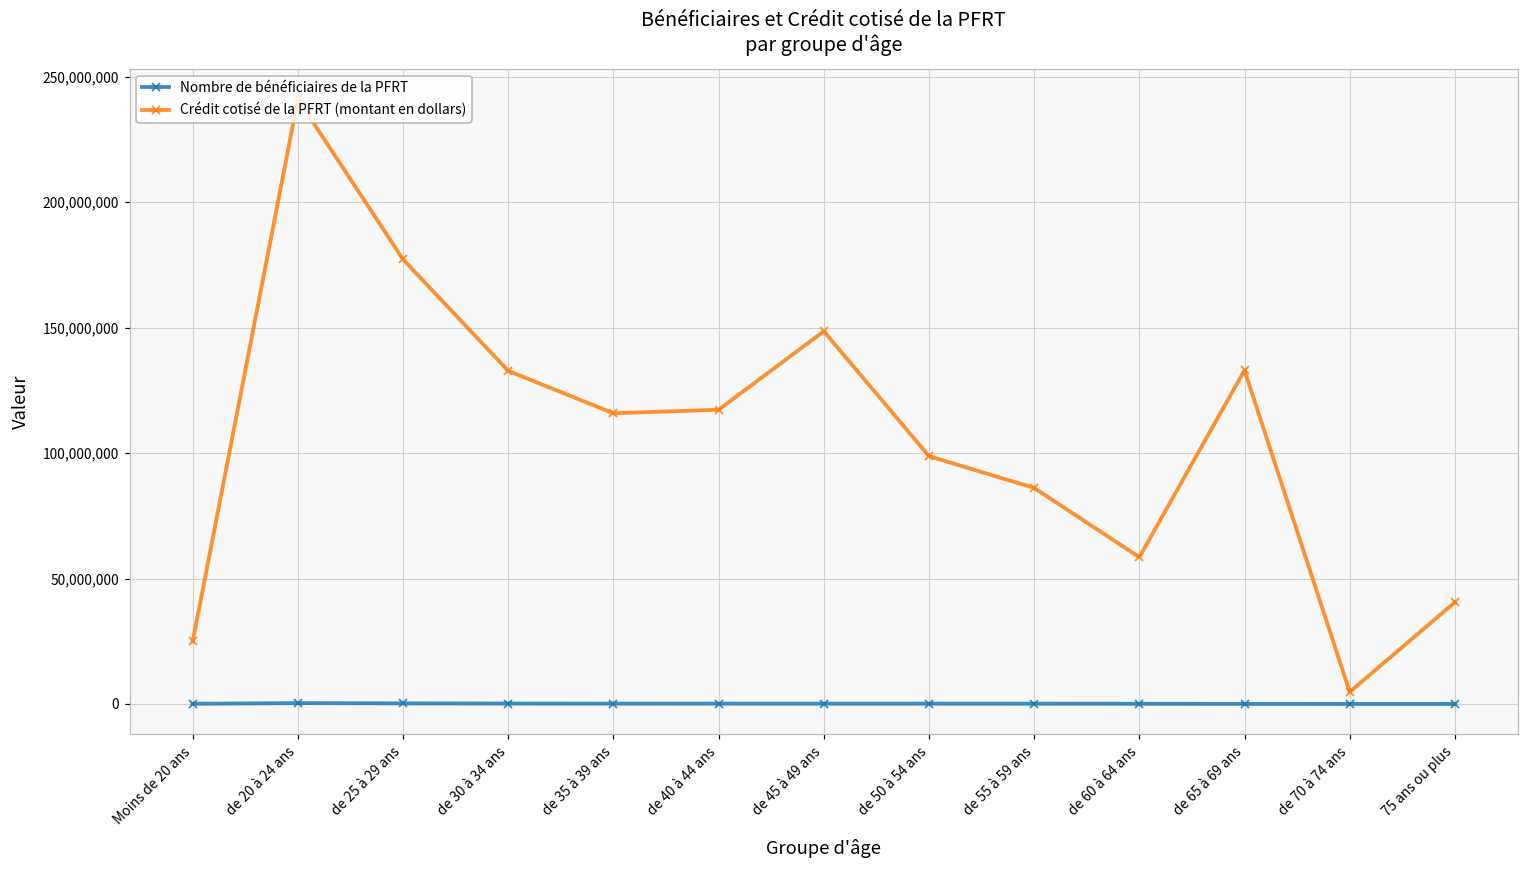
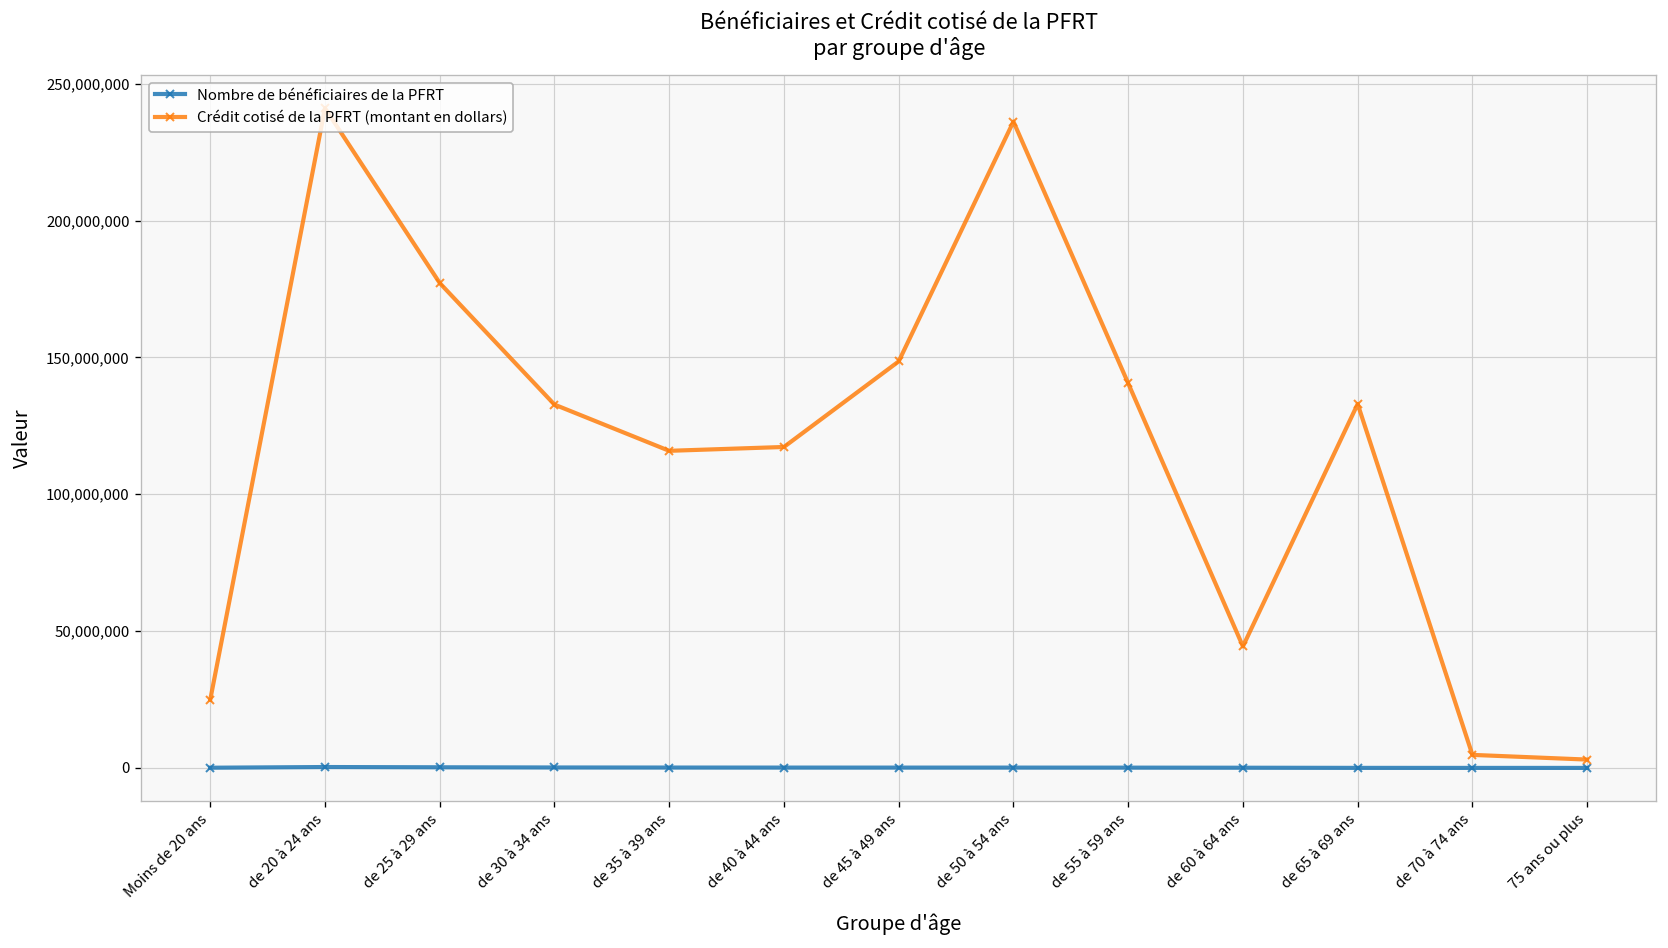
  {
    "Nombre de bénéficiaires de la PFRT": {
      "Moins de 20 ans": "0",
      "de 20 à 24 ans": "0",
      "de 25 à 29 ans": "0",
      "de 30 à 34 ans": "0",
      "de 35 à 39 ans": "0",
      "de 40 à 44 ans": "0",
      "de 45 à 49 ans": "0",
      "de 50 à 54 ans": "0",
      "de 55 à 59 ans": "0",
      "de 60 à 64 ans": "0",
      "de 65 à 69 ans": "0",
      "de 70 à 74 ans": "0",
      "75 ans ou plus": "0"
    },
    "Crédit cotisé de la PFRT (montant en dollars)": {
      "Moins de 20 ans": "25,000,000",
      "de 25 à 29 ans": "177,000,000",
      "de 30 à 34 ans": "133,000,000",
      "de 35 à 39 ans": "116,000,000",
      "de 40 à 44 ans": "117,000,000",
      "de 45 à 49 ans": "149,000,000",
-     "de 50 à 54 ans": "99,000,000",
-     "de 55 à 59 ans": "86,000,000",
-     "de 60 à 64 ans": "59,000,000",
+     "de 50 à 54 ans": "236,000,000",
+     "de 55 à 59 ans": "141,000,000",
+     "de 60 à 64 ans": "44,000,000",
      "de 65 à 69 ans": "133,000,000",
      "de 70 à 74 ans": "5,000,000",
-     "75 ans ou plus": "41,000,000"
+     "75 ans ou plus": "3,000,000"
    }
  }
